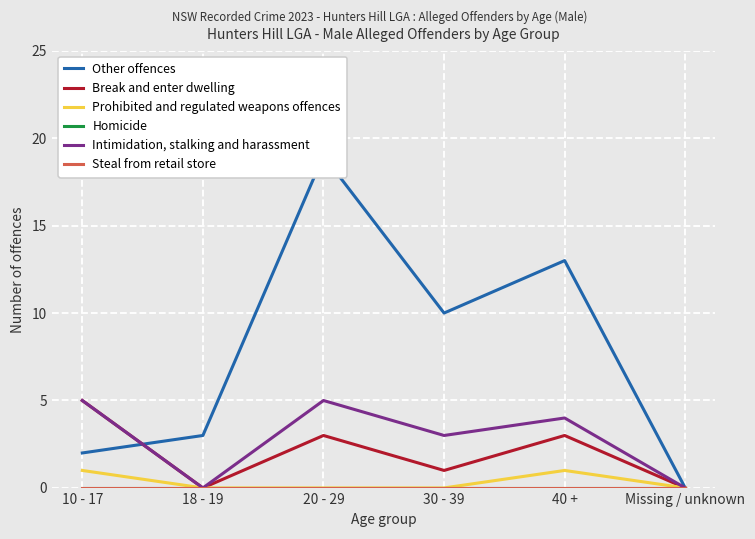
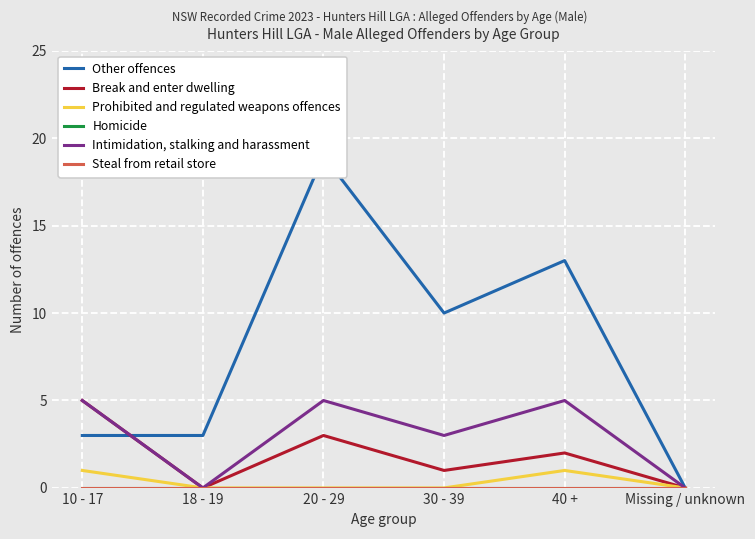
  {
    "Other offences": {
-     "10 - 17": 2,
+     "10 - 17": 3,
      "18 - 19": 3,
      "30 - 39": 10,
      "40 +": 13
    },
    "Break and enter dwelling": {
      "20 - 29": 3,
      "30 - 39": 1,
-     "40 +": 3
+     "40 +": 2
    },
    "Prohibited and regulated weapons offences": {
      "10 - 17": 1,
      "40 +": 1
    },
    "Steal from retail store": {
      "10 - 17": 0,
      "40 +": 0
    },
    "Intimidation, stalking and harassment": {
      "20 - 29": 5,
      "30 - 39": 3,
-     "40 +": 4
+     "40 +": 5
    }
  }
